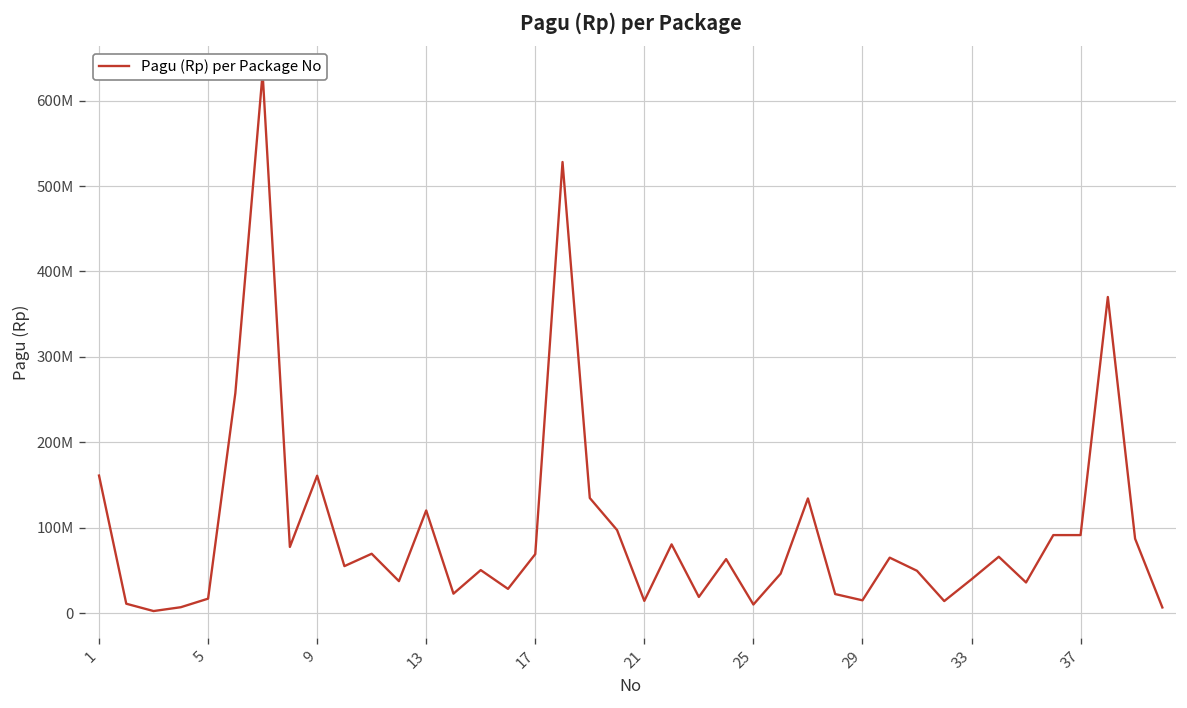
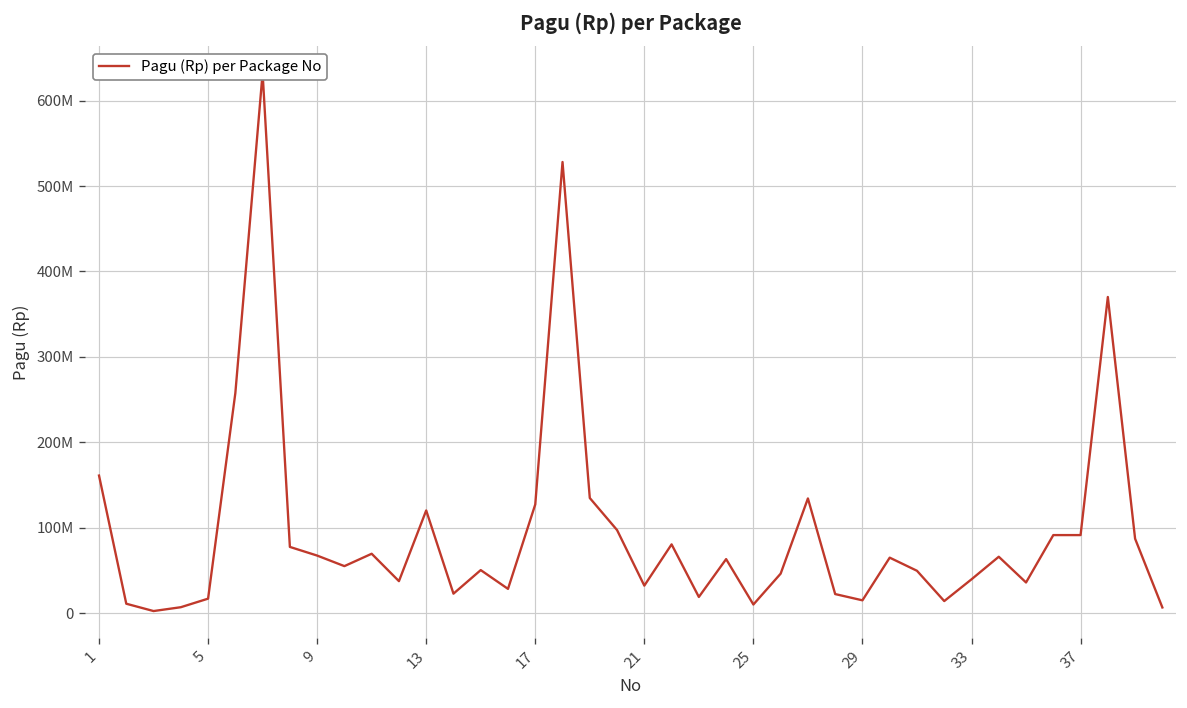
  {
    "1": 160000000,
    "5": 20000000,
-   "9": 160000000,
+   "9": 70000000,
    "13": 120000000,
-   "17": 70000000,
-   "21": 10000000,
+   "17": 130000000,
+   "21": 30000000,
    "25": 10000000,
    "29": 10000000,
    "33": 40000000,
    "37": 90000000
  }
